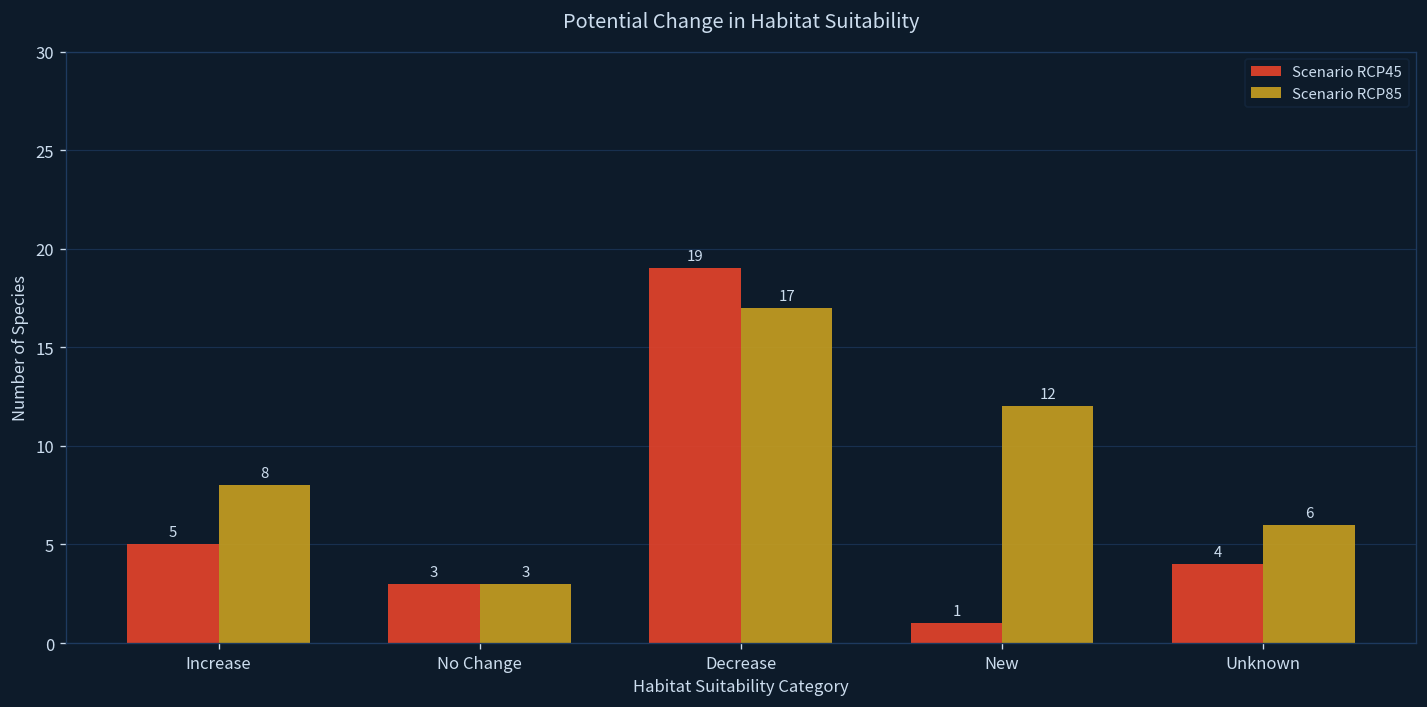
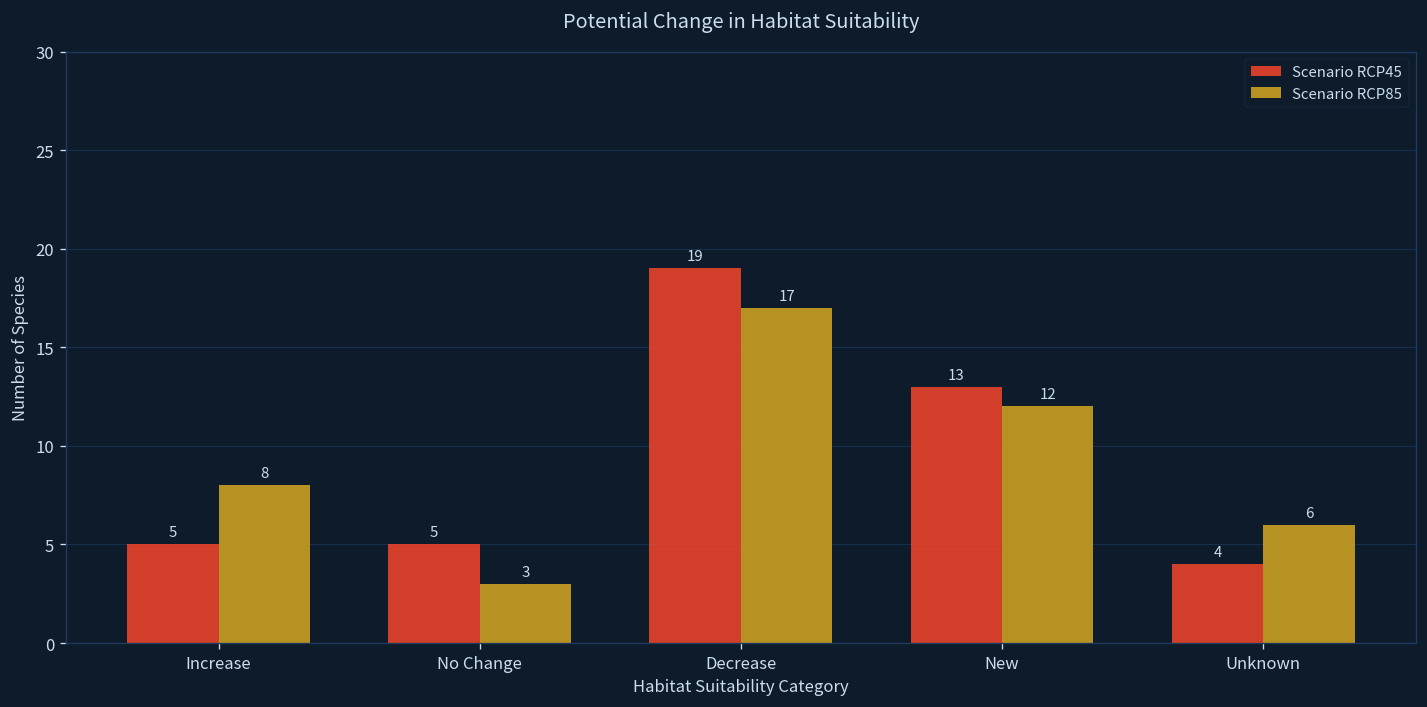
  {
    "Scenario RCP45": {
      "Increase": 5,
-     "No Change": 3,
+     "No Change": 5,
      "Decrease": 19,
-     "New": 1,
+     "New": 13,
      "Unknown": 4
    },
    "Scenario RCP85": {
      "Increase": 8,
      "No Change": 3,
      "Decrease": 17,
      "New": 12,
      "Unknown": 6
    }
  }
